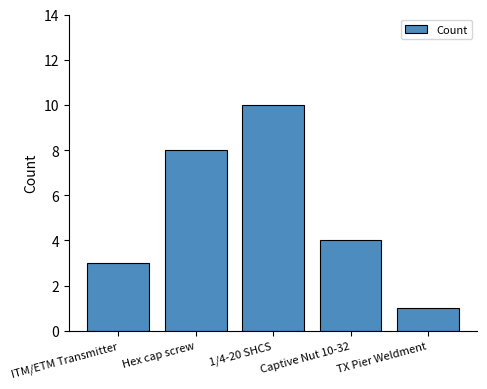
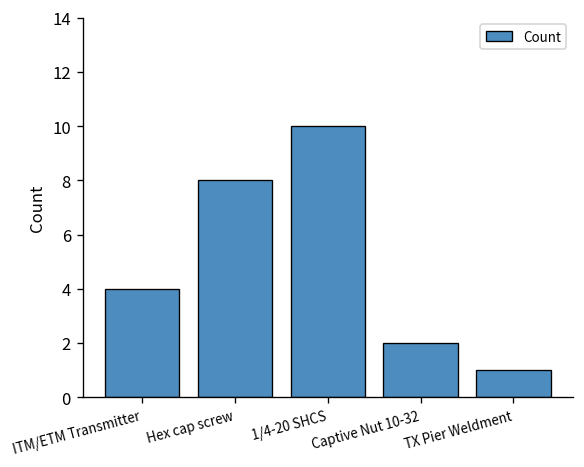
  {
-   "ITM/ETM Transmitter": 3,
+   "ITM/ETM Transmitter": 4,
    "Hex cap screw": 8,
    "1/4-20 SHCS": 10,
-   "Captive Nut 10-32": 4,
+   "Captive Nut 10-32": 2,
    "TX Pier Weldment": 1
  }
